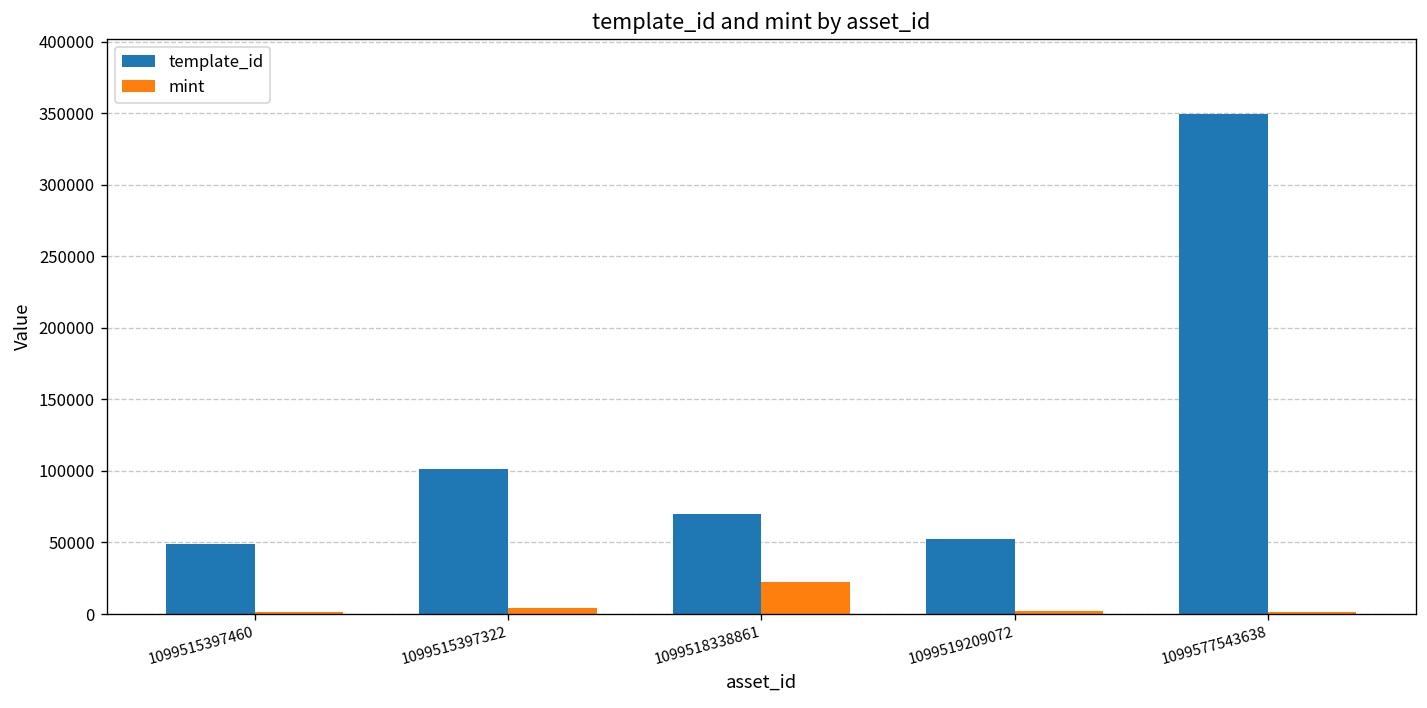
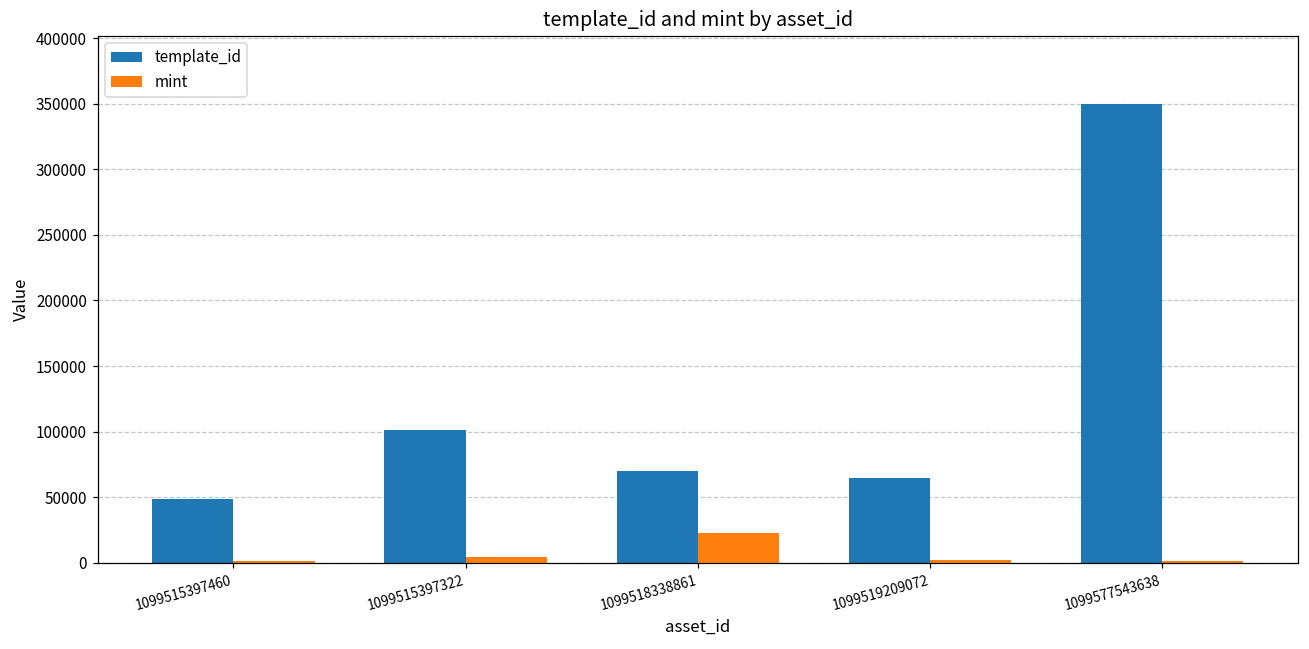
  {
    "template_id": {
      "1099515397460": 49000,
      "1099515397322": 102000,
      "1099518338861": 70000,
-     "1099519209072": 53000,
+     "1099519209072": 65000,
      "1099577543638": 350000
    },
    "mint": {
      "1099515397322": 4000,
      "1099518338861": 23000
    }
  }
